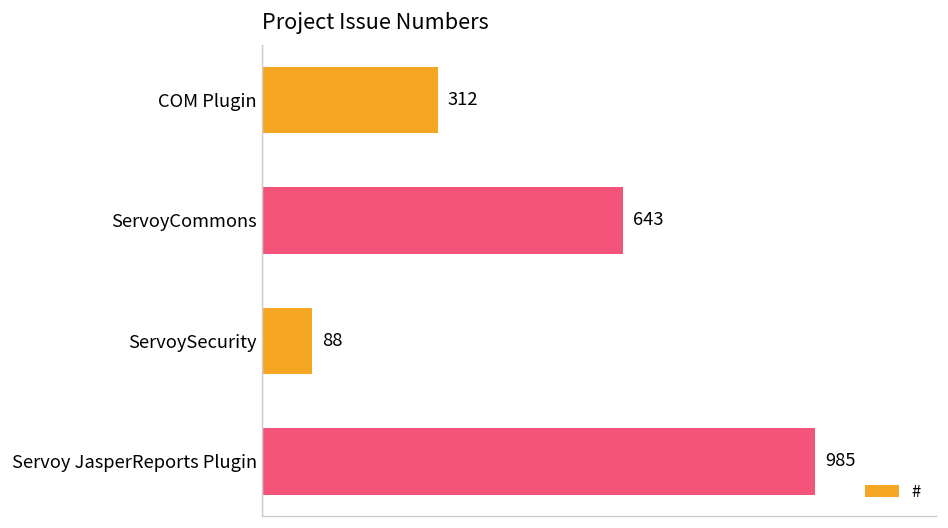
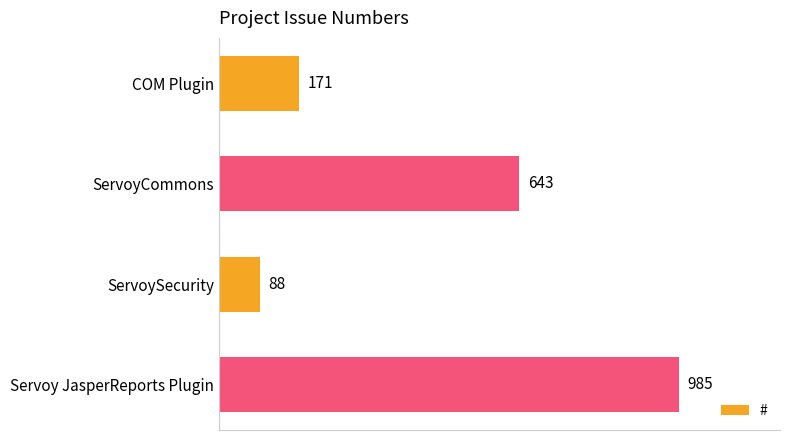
  {
-   "COM Plugin": 312,
+   "COM Plugin": 171,
    "ServoyCommons": 643,
    "ServoySecurity": 88,
    "Servoy JasperReports Plugin": 985
  }
